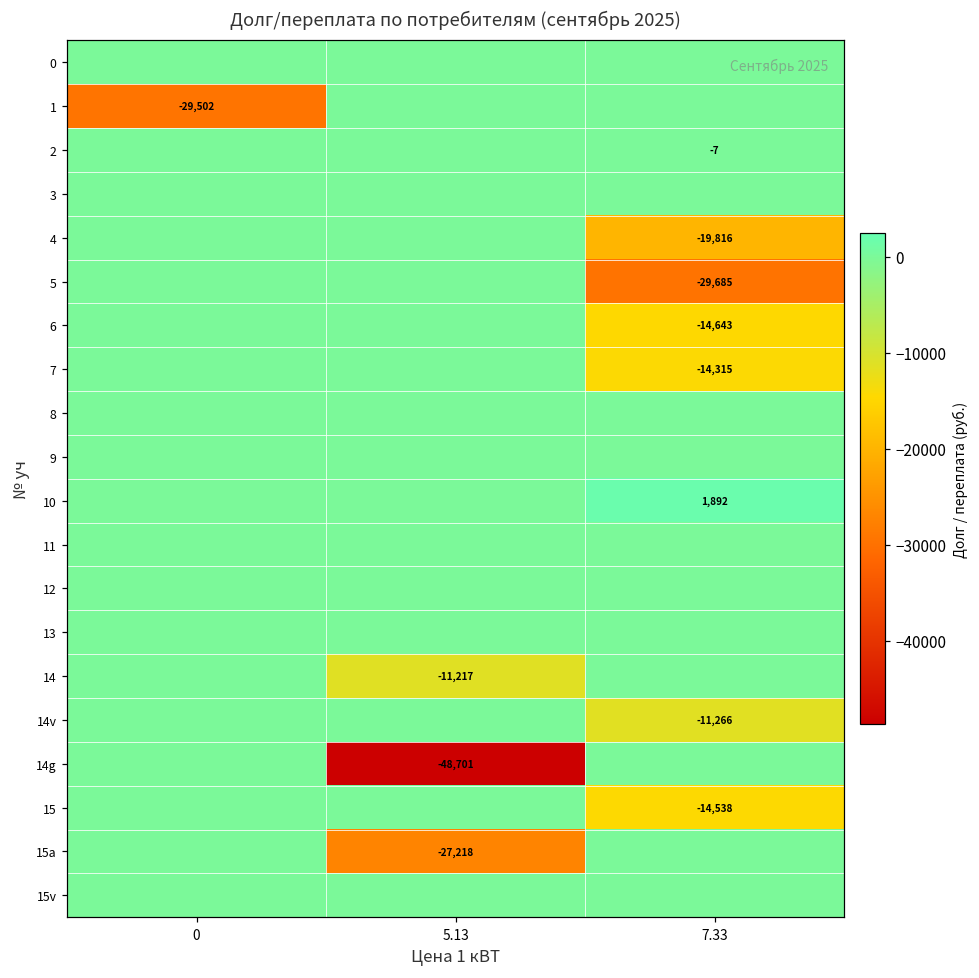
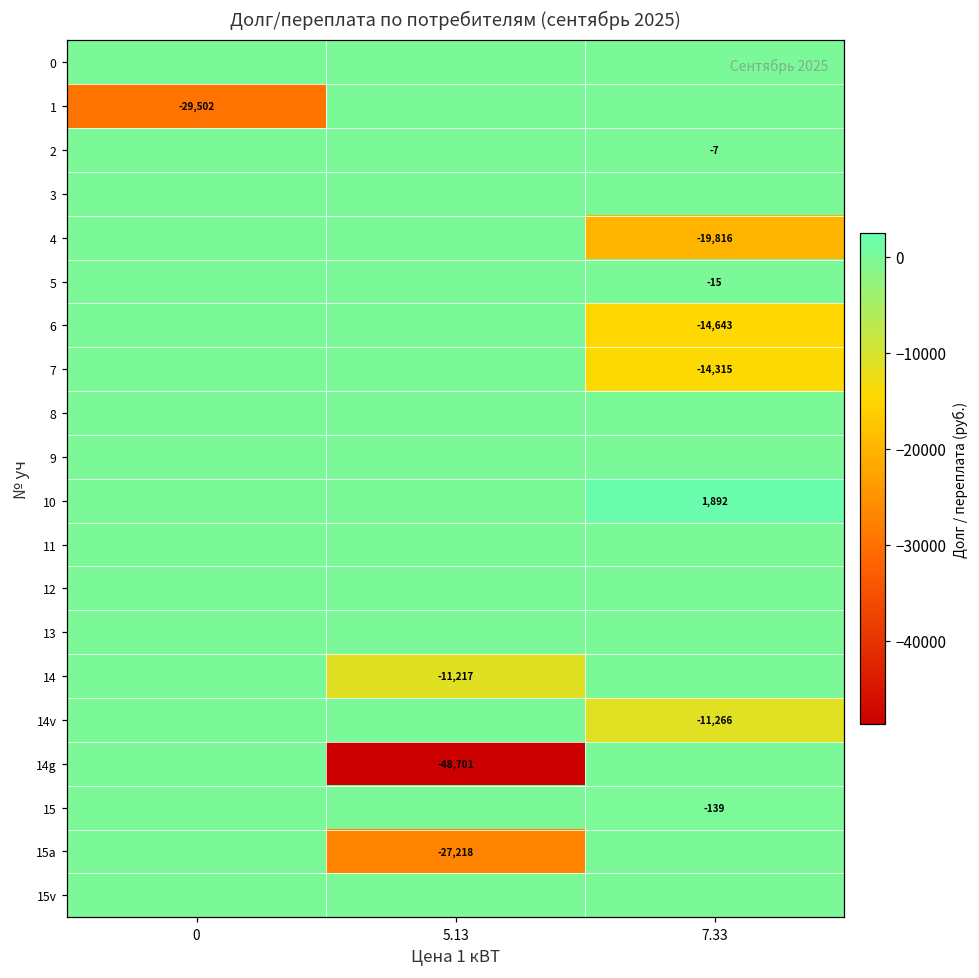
  {
    "0": {
      "7.33": "2025"
    },
    "1": {
      "0": "-29,502"
    },
    "2": {
      "7.33": "-7"
    },
    "4": {
      "7.33": "-19,816"
    },
    "5": {
-     "7.33": "-29,685"
+     "7.33": "-15"
    },
    "6": {
      "7.33": "-14,643"
    },
    "7": {
      "7.33": "-14,315"
    },
    "10": {
      "7.33": "1,892"
    },
    "14": {
      "5.13": "-11,217"
    },
    "14v": {
      "7.33": "-11,266"
    },
    "14g": {
      "5.13": "-48,701"
    },
    "15": {
-     "7.33": "-14,538"
+     "7.33": "-139"
    },
    "15a": {
      "5.13": "-27,218"
    }
  }
